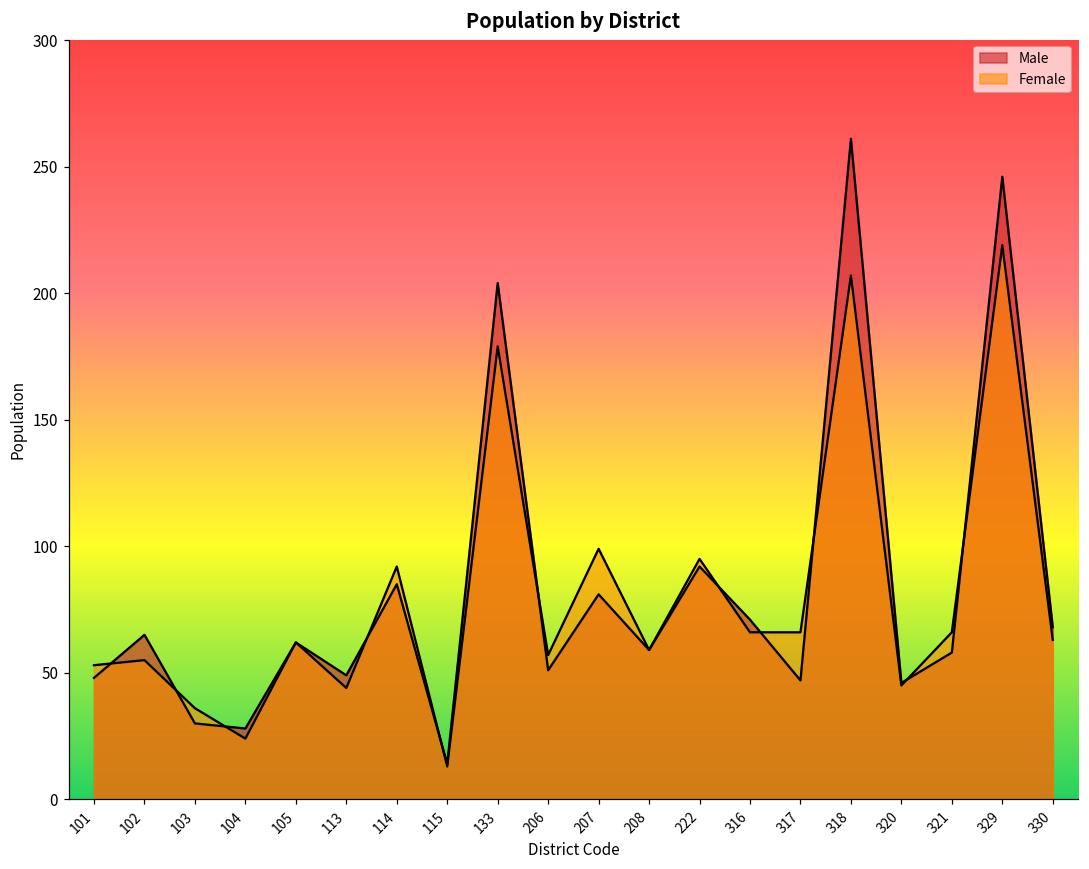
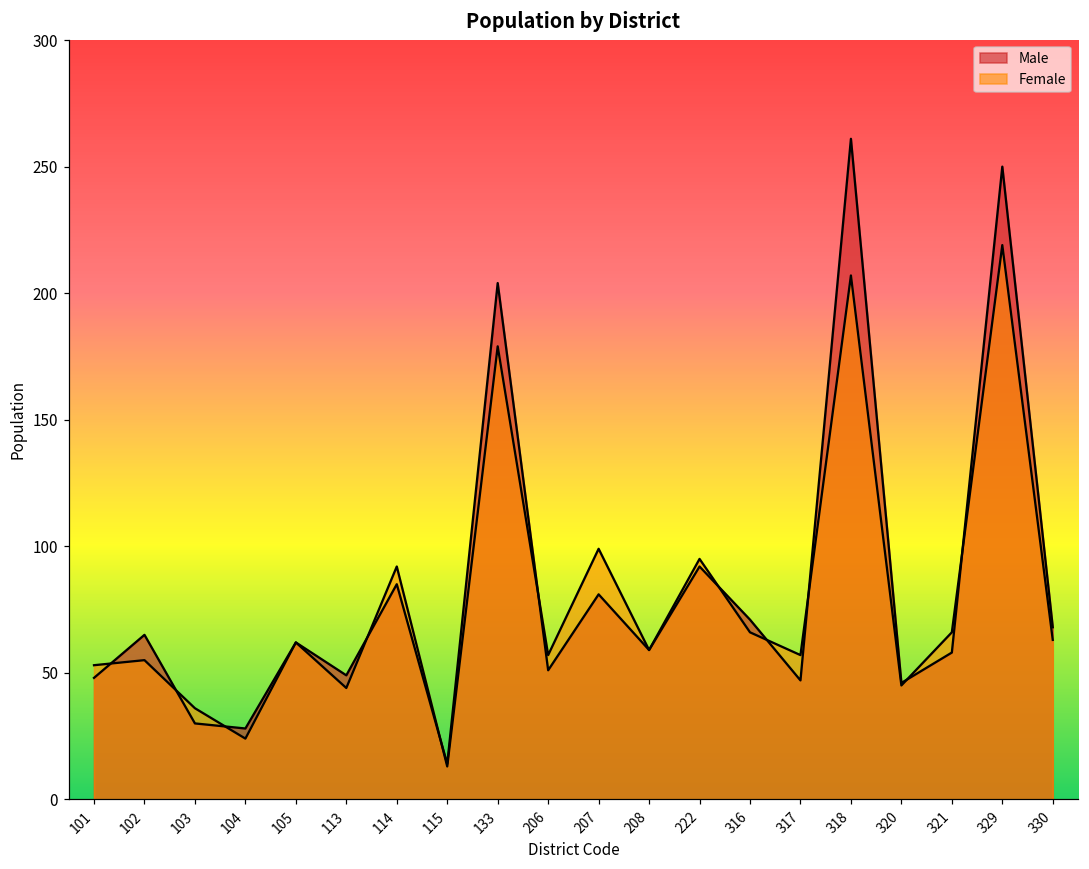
  {
    "Male": {
      "101": 48,
      "102": 65,
      "103": 30,
      "104": 28,
      "113": 49,
      "114": 85,
      "133": 204,
      "206": 51,
      "207": 81,
      "222": 92,
      "316": 71,
      "317": 47,
      "318": 261,
      "321": 58,
-     "329": 246,
+     "329": 250,
      "330": 68
    },
    "Female": {
      "101": 53,
      "102": 55,
      "103": 36,
      "104": 24,
      "113": 44,
      "114": 92,
      "133": 179,
      "206": 57,
      "207": 99,
      "222": 95,
      "316": 66,
-     "317": 66,
+     "317": 57,
      "318": 207,
      "321": 66,
      "329": 219,
      "330": 63
    }
  }
